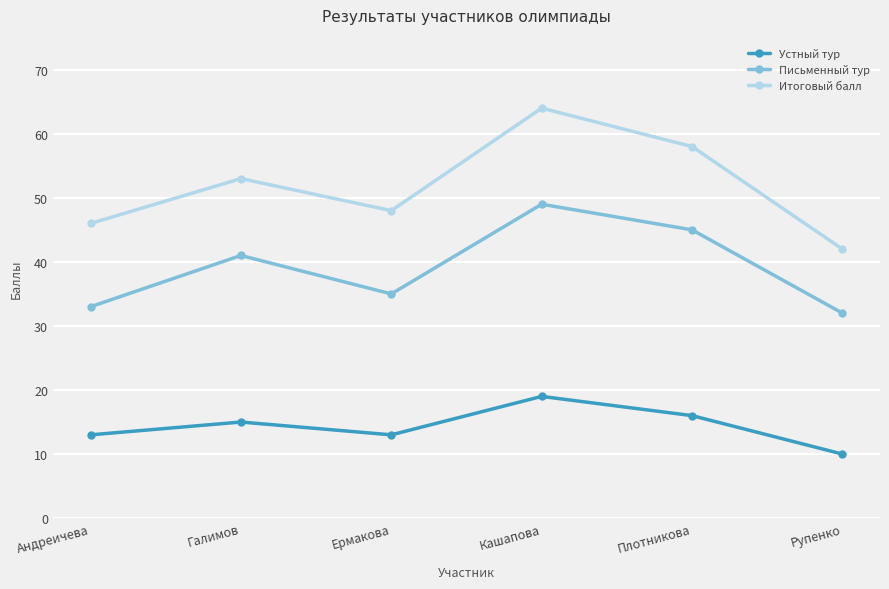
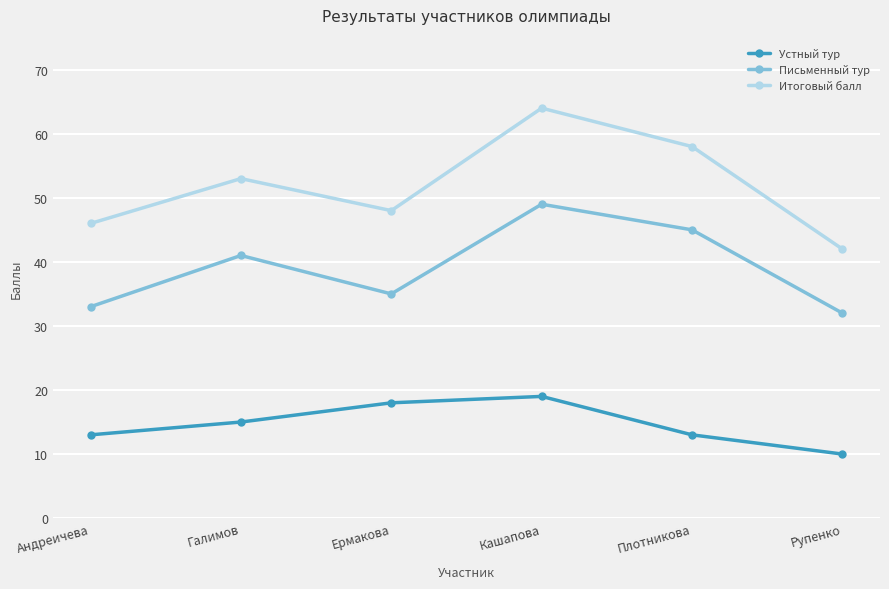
  {
    "Устный тур": {
      "Андреичева": 13,
      "Галимов": 15,
-     "Ермакова": 13,
+     "Ермакова": 18,
      "Кашапова": 19,
-     "Плотникова": 16,
+     "Плотникова": 13,
      "Рупенко": 10
    }
  }
